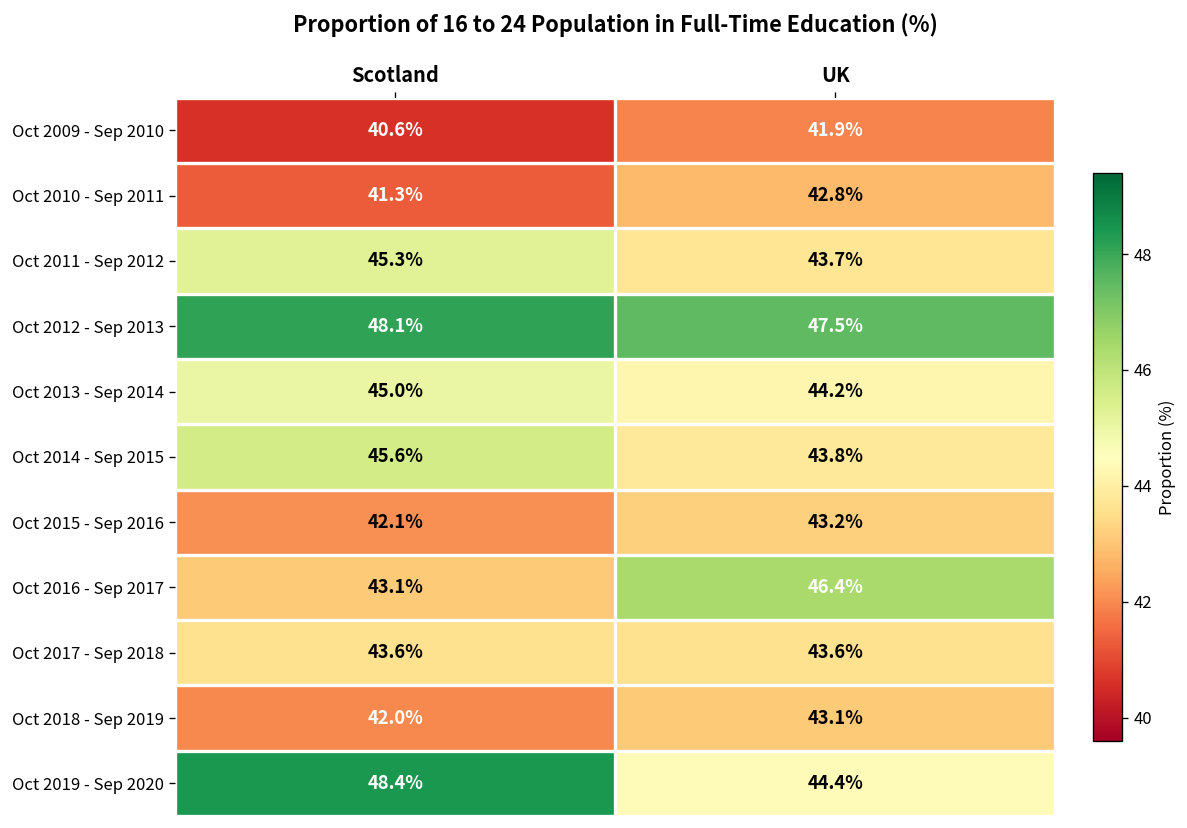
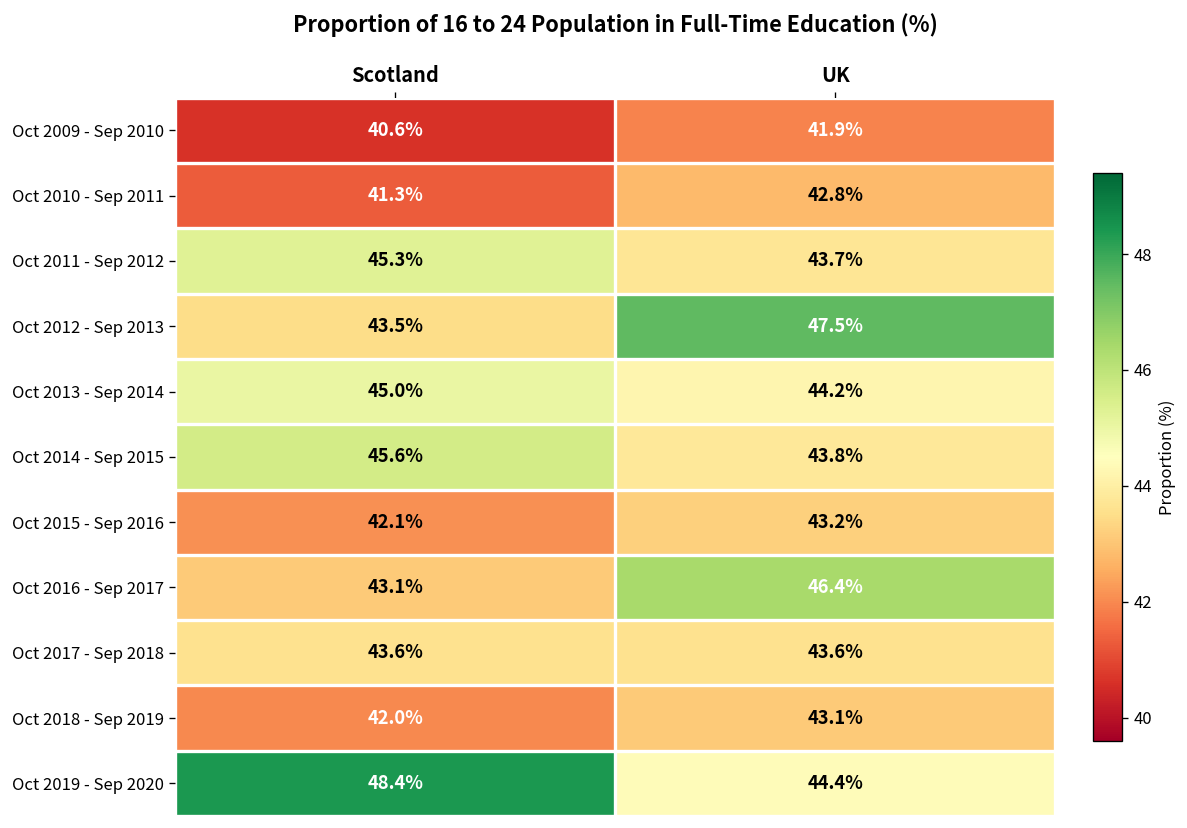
  {
    "Oct 2009 - Sep 2010": {
      "Scotland": "40.6%",
      "UK": "41.9%"
    },
    "Oct 2010 - Sep 2011": {
      "Scotland": "41.3%",
      "UK": "42.8%"
    },
    "Oct 2011 - Sep 2012": {
      "Scotland": "45.3%",
      "UK": "43.7%"
    },
    "Oct 2012 - Sep 2013": {
-     "Scotland": "48.1%",
+     "Scotland": "43.5%",
      "UK": "47.5%"
    },
    "Oct 2013 - Sep 2014": {
      "Scotland": "45.0%",
      "UK": "44.2%"
    },
    "Oct 2014 - Sep 2015": {
      "Scotland": "45.6%",
      "UK": "43.8%"
    },
    "Oct 2015 - Sep 2016": {
      "Scotland": "42.1%",
      "UK": "43.2%"
    },
    "Oct 2016 - Sep 2017": {
      "Scotland": "43.1%",
      "UK": "46.4%"
    },
    "Oct 2017 - Sep 2018": {
      "Scotland": "43.6%",
      "UK": "43.6%"
    },
    "Oct 2018 - Sep 2019": {
      "Scotland": "42.0%",
      "UK": "43.1%"
    },
    "Oct 2019 - Sep 2020": {
      "Scotland": "48.4%",
      "UK": "44.4%"
    }
  }
